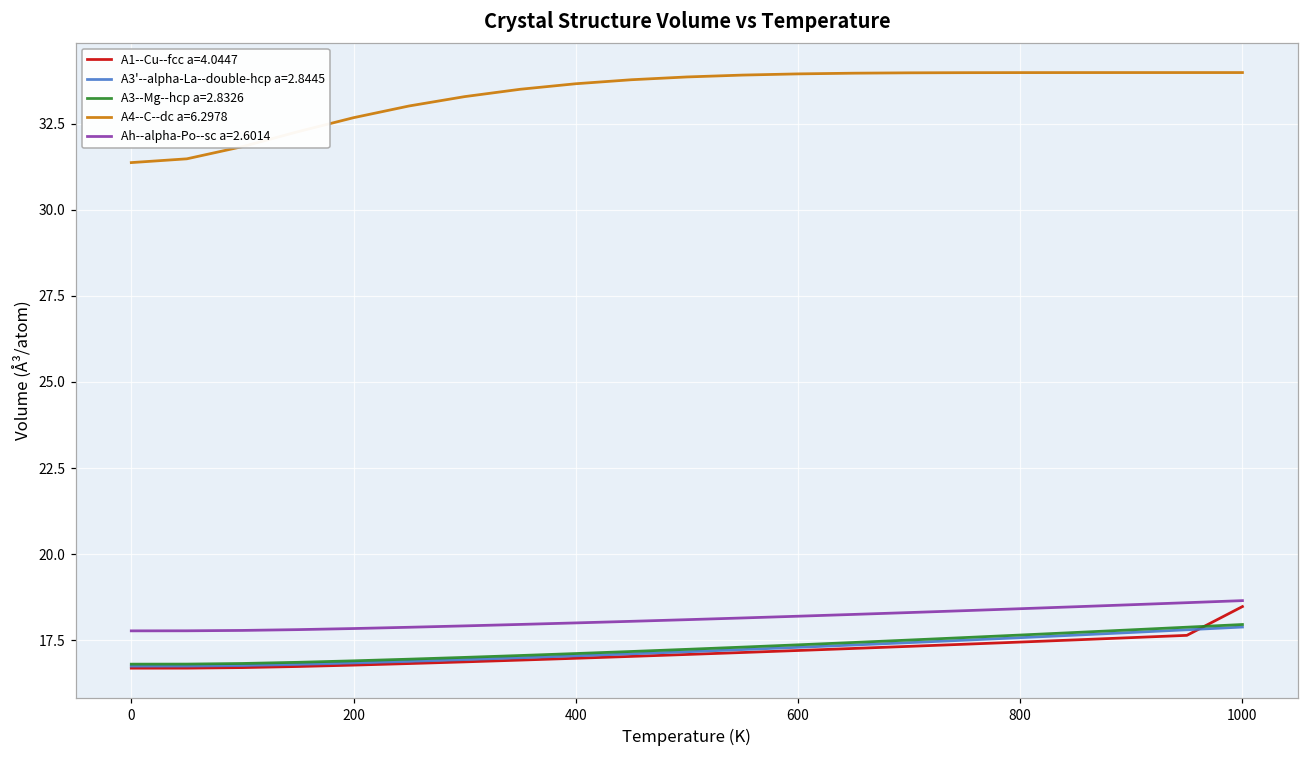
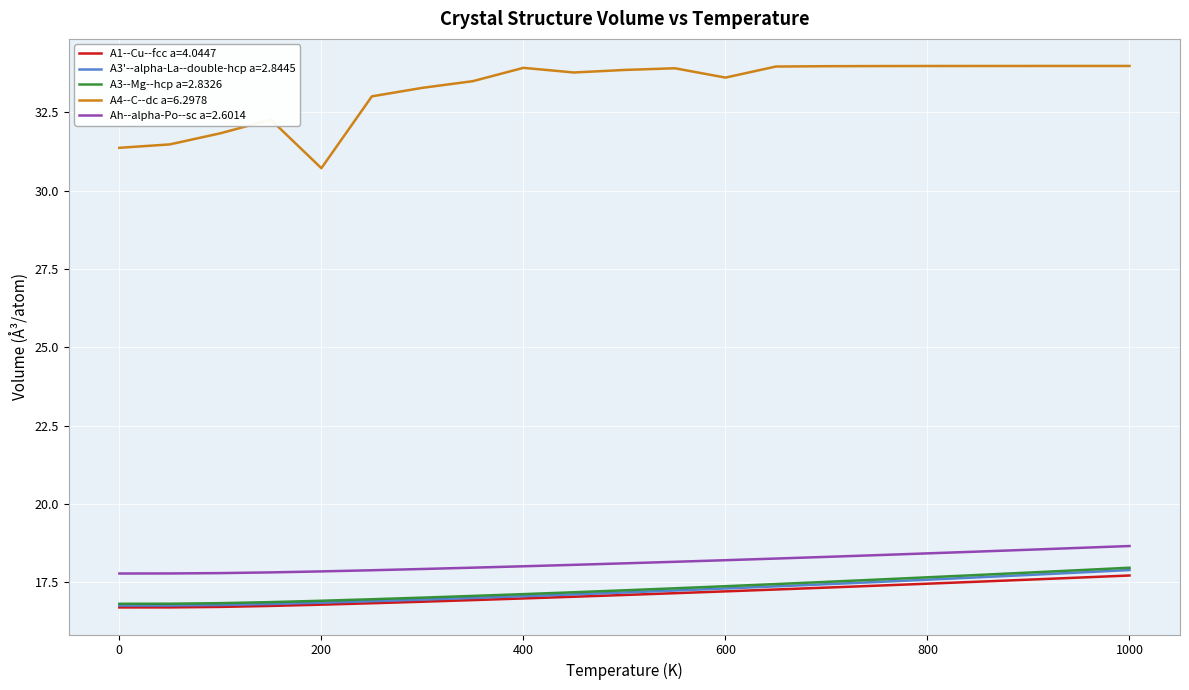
  {
    "A1--Cu--fcc a=4.0447": {
      "600": 17.2,
      "800": 17.5,
-     "1000": 18.5
+     "1000": 17.7
    },
    "A4--C--dc a=6.2978": {
      "0": 31.4,
-     "200": 32.7,
-     "400": 33.7,
-     "600": 33.9,
+     "200": 30.7,
+     "400": 33.9,
+     "600": 33.6,
      "800": 34.0,
      "1000": 34.0
    },
    "Ah--alpha-Po--sc a=2.6014": {
      "0": 17.8,
      "200": 17.8,
      "400": 18.0,
      "600": 18.2,
      "800": 18.4,
      "1000": 18.7
    }
  }
